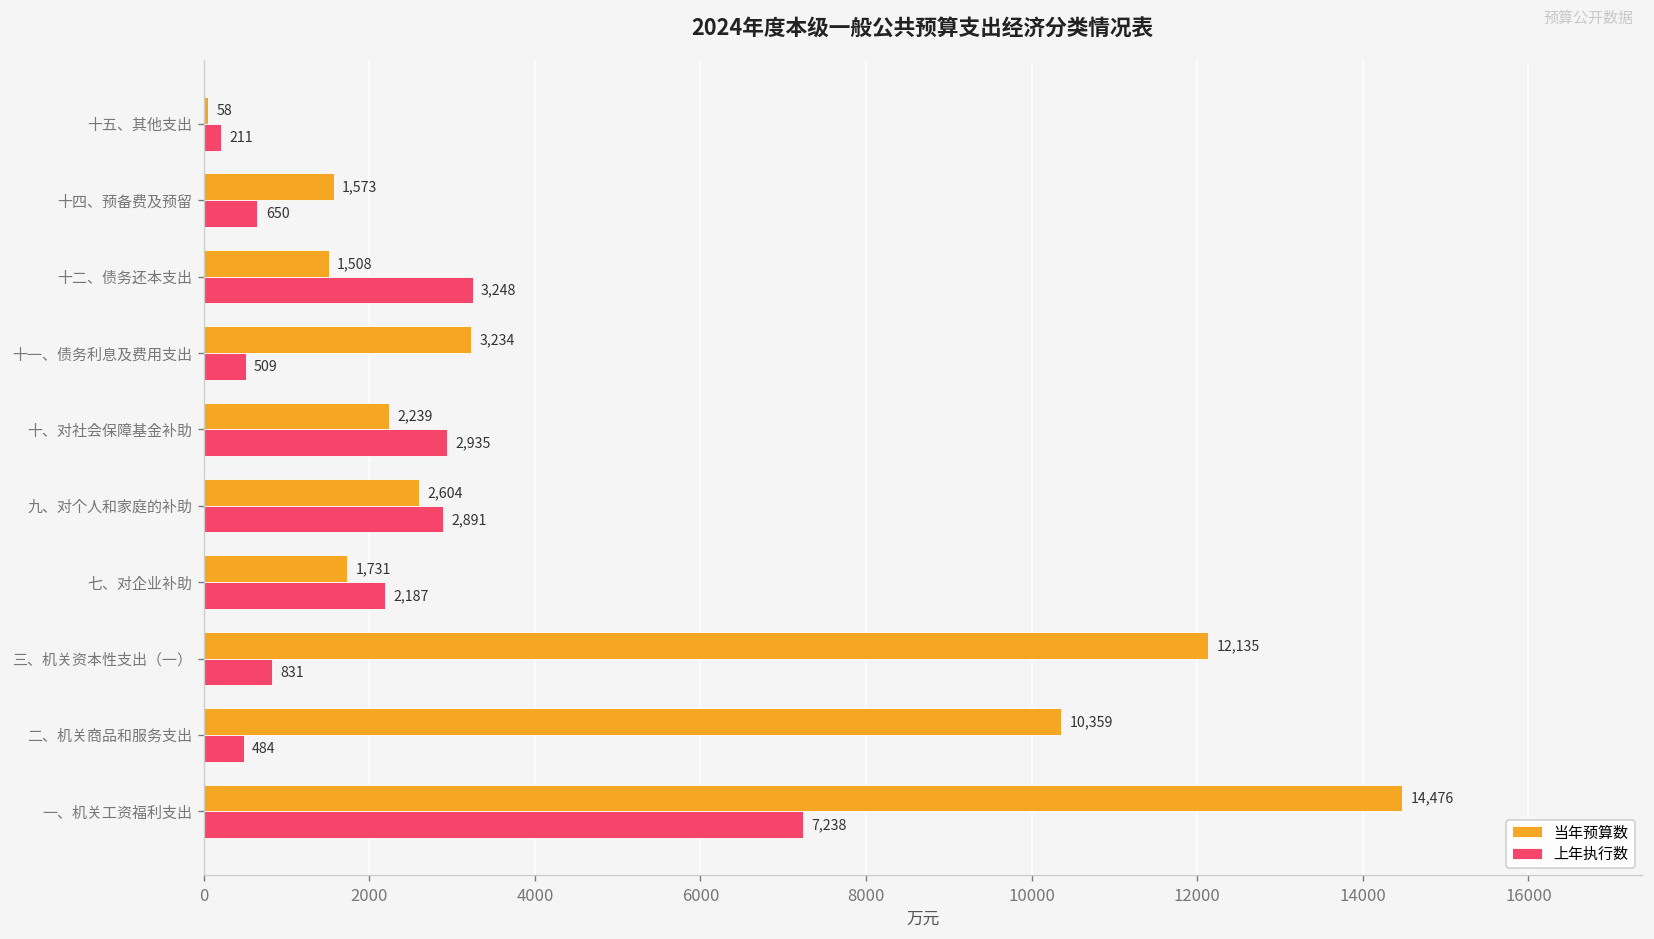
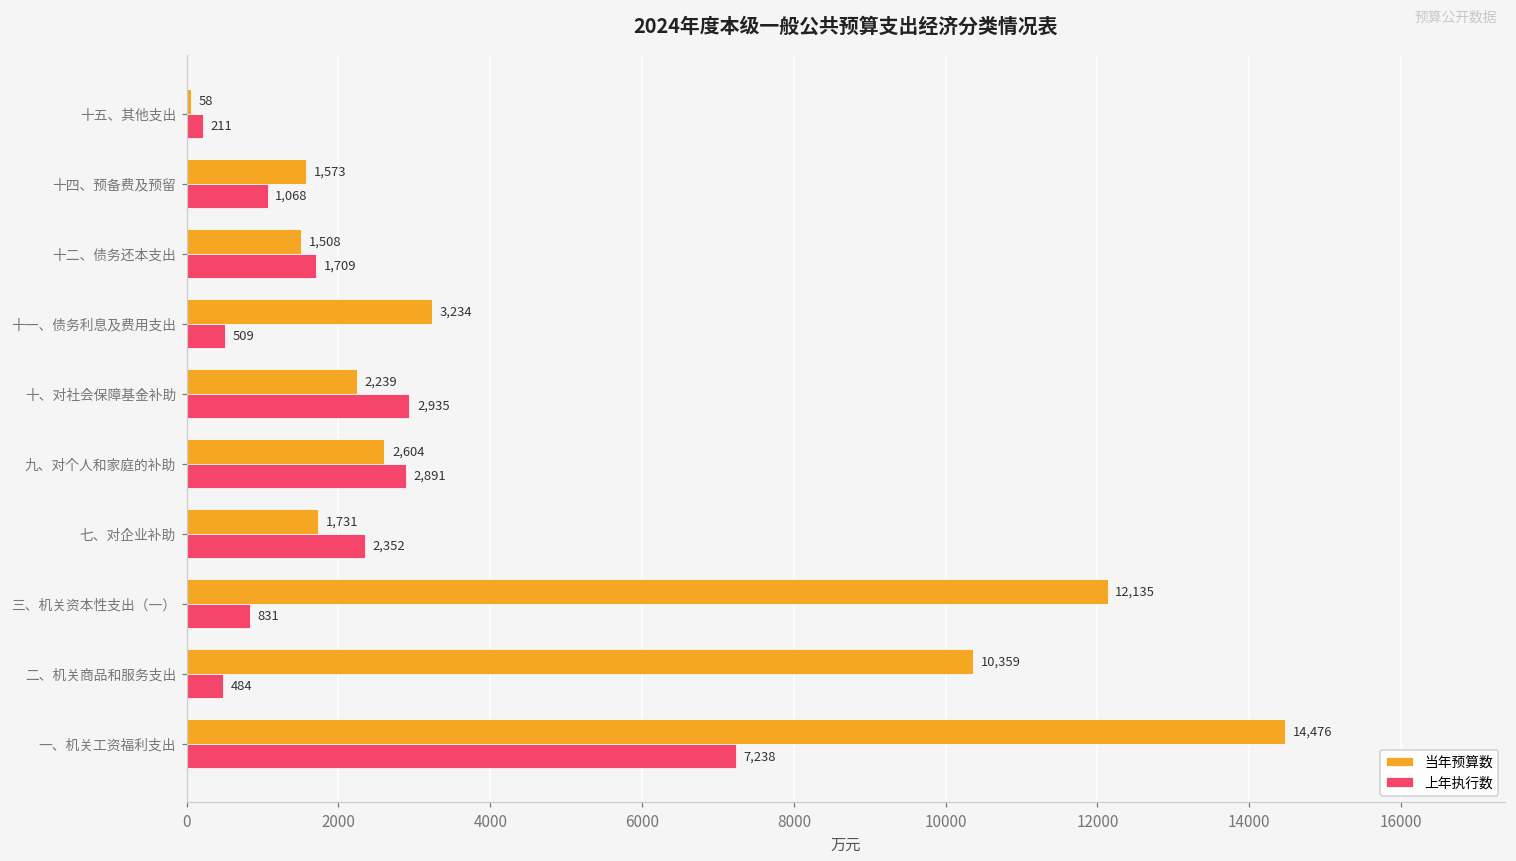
  {
    "当年预算数": {
      "十五、其他支出": "58",
      "十四、预备费及预留": "1,573",
      "十二、债务还本支出": "1,508",
      "十一、债务利息及费用支出": "3,234",
      "十、对社会保障基金补助": "2,239",
      "九、对个人和家庭的补助": "2,604",
      "七、对企业补助": "1,731",
      "三、机关资本性支出（一）": "12,135",
      "二、机关商品和服务支出": "10,359",
      "一、机关工资福利支出": "14,476"
    },
    "上年执行数": {
      "十五、其他支出": "211",
-     "十四、预备费及预留": "650",
-     "十二、债务还本支出": "3,248",
+     "十四、预备费及预留": "1,068",
+     "十二、债务还本支出": "1,709",
      "十一、债务利息及费用支出": "509",
      "十、对社会保障基金补助": "2,935",
      "九、对个人和家庭的补助": "2,891",
-     "七、对企业补助": "2,187",
+     "七、对企业补助": "2,352",
      "三、机关资本性支出（一）": "831",
      "二、机关商品和服务支出": "484",
      "一、机关工资福利支出": "7,238"
    }
  }
